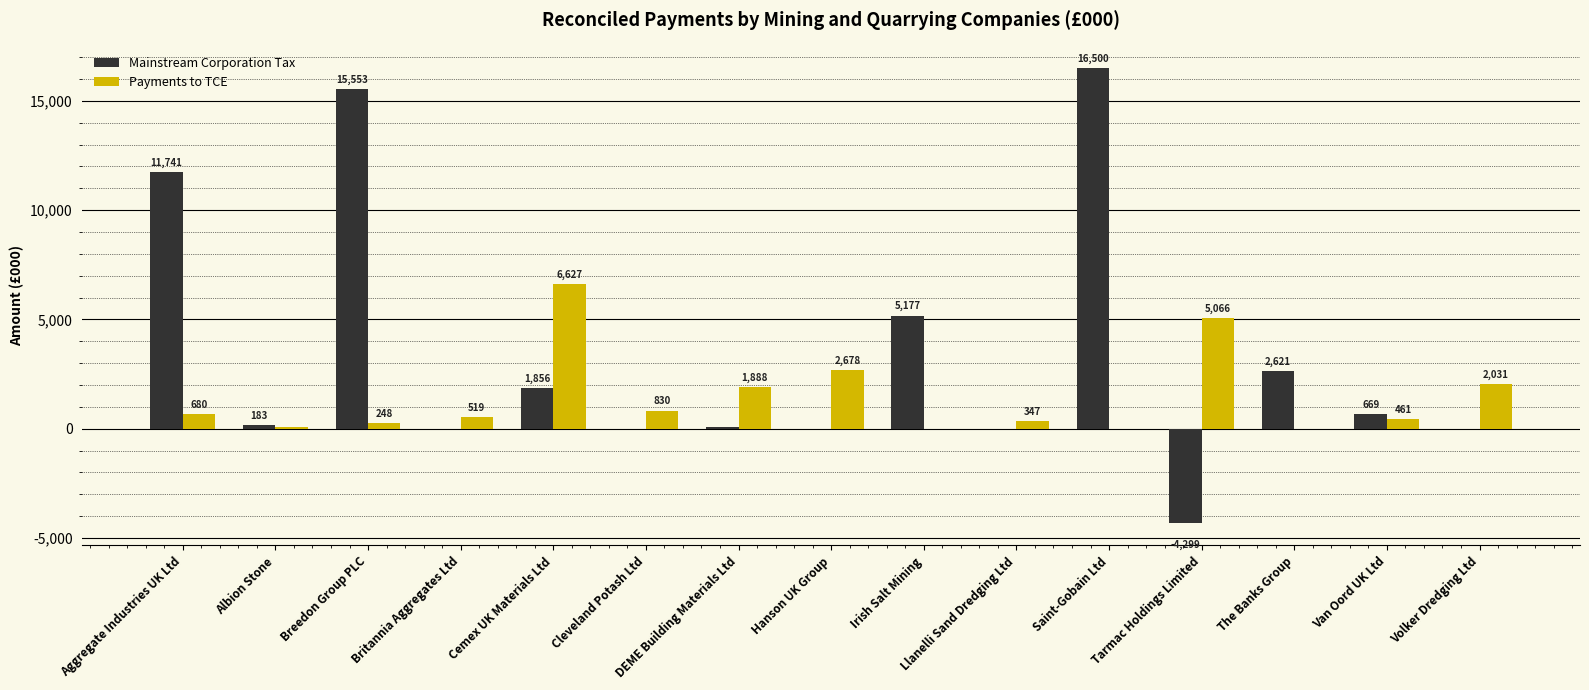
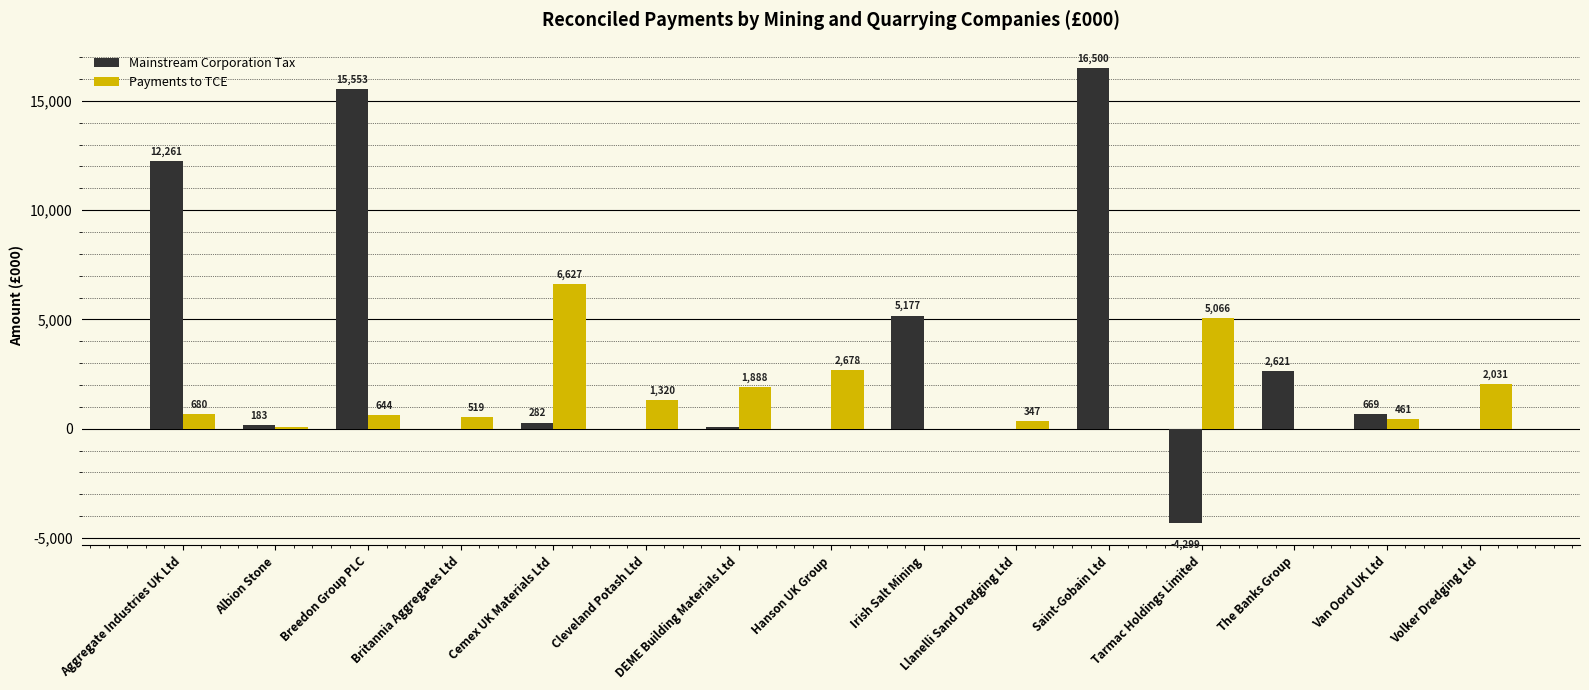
  {
    "Mainstream Corporation Tax": {
-     "Aggregate Industries UK Ltd": "11,741",
+     "Aggregate Industries UK Ltd": "12,261",
      "Albion Stone": "183",
      "Breedon Group PLC": "15,553",
-     "Cemex UK Materials Ltd": "1,856",
+     "Cemex UK Materials Ltd": "282",
      "Irish Salt Mining": "5,177",
      "Saint-Gobain Ltd": "16,500",
      "Tarmac Holdings Limited": "-4,299",
      "The Banks Group": "2,621",
      "Van Oord UK Ltd": "669"
    },
    "Payments to TCE": {
      "Aggregate Industries UK Ltd": "680",
-     "Breedon Group PLC": "248",
+     "Breedon Group PLC": "644",
      "Britannia Aggregates Ltd": "519",
      "Cemex UK Materials Ltd": "6,627",
-     "Cleveland Potash Ltd": "830",
+     "Cleveland Potash Ltd": "1,320",
      "DEME Building Materials Ltd": "1,888",
      "Hanson UK Group": "2,678",
      "Llanelli Sand Dredging Ltd": "347",
      "Tarmac Holdings Limited": "5,066",
      "Van Oord UK Ltd": "461",
      "Volker Dredging Ltd": "2,031"
    }
  }
